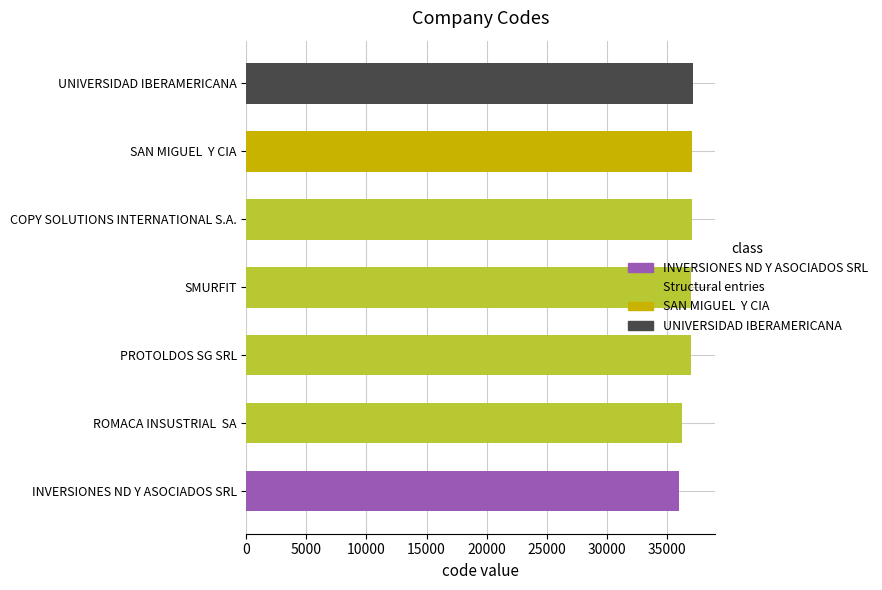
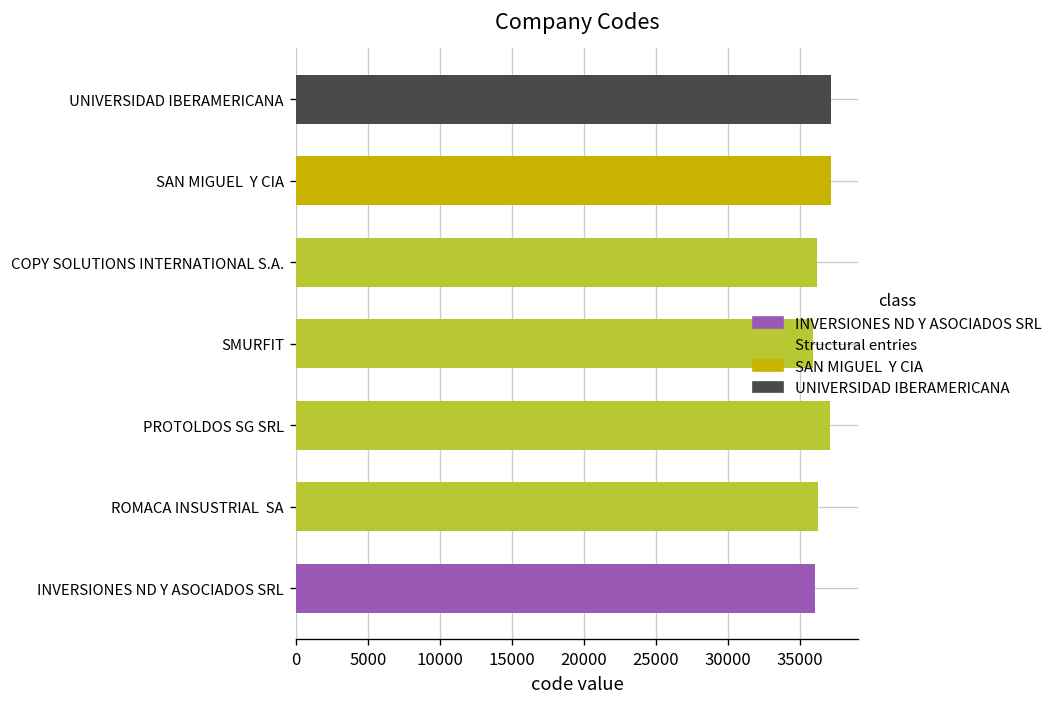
  {
    "UNIVERSIDAD IBERAMERICANA": 37200,
    "SAN MIGUEL Y CIA": 37100,
-   "COPY SOLUTIONS INTERNATIONAL S.A.": 37100,
-   "SMURFIT": 37000,
+   "COPY SOLUTIONS INTERNATIONAL S.A.": 36200,
+   "SMURFIT": 35900,
    "PROTOLDOS SG SRL": 37100,
    "ROMACA INSUSTRIAL SA": 36300,
    "INVERSIONES ND Y ASOCIADOS SRL": 36100
  }
